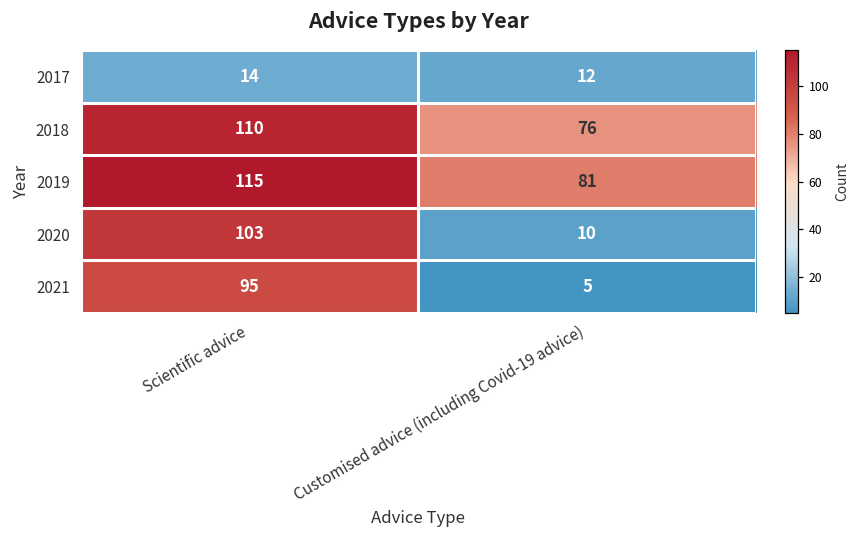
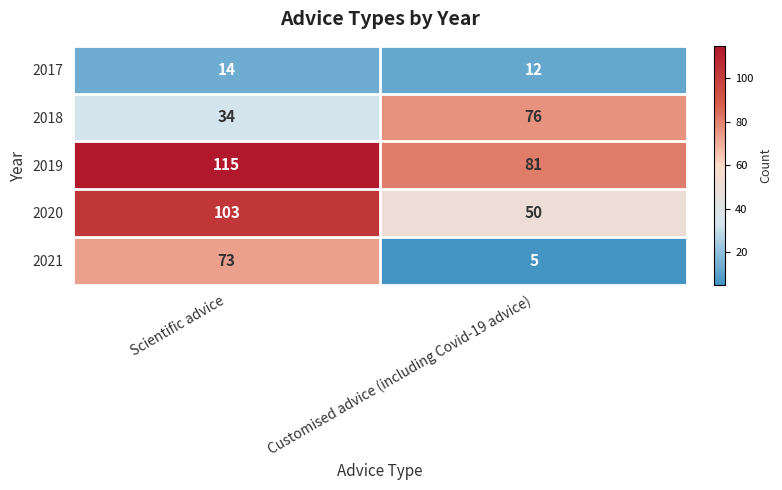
  {
    "2017": {
      "Scientific advice": 14,
      "Customised advice (including Covid-19 advice)": 12
    },
    "2018": {
-     "Scientific advice": 110,
+     "Scientific advice": 34,
      "Customised advice (including Covid-19 advice)": 76
    },
    "2019": {
      "Scientific advice": 115,
      "Customised advice (including Covid-19 advice)": 81
    },
    "2020": {
      "Scientific advice": 103,
-     "Customised advice (including Covid-19 advice)": 10
+     "Customised advice (including Covid-19 advice)": 50
    },
    "2021": {
-     "Scientific advice": 95,
+     "Scientific advice": 73,
      "Customised advice (including Covid-19 advice)": 5
    }
  }
